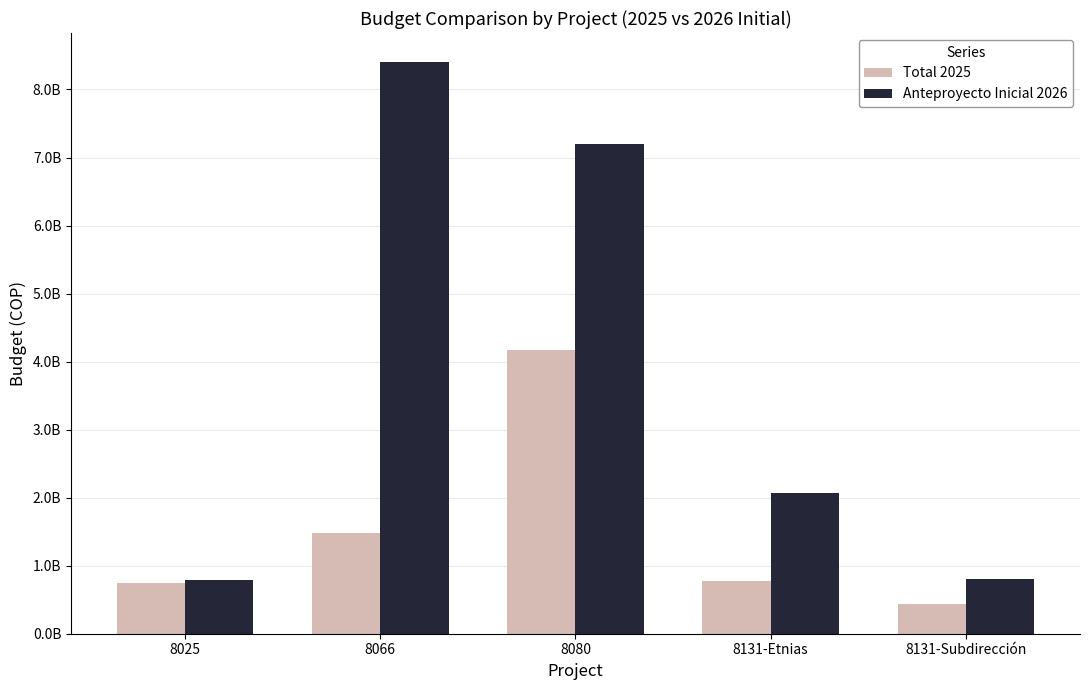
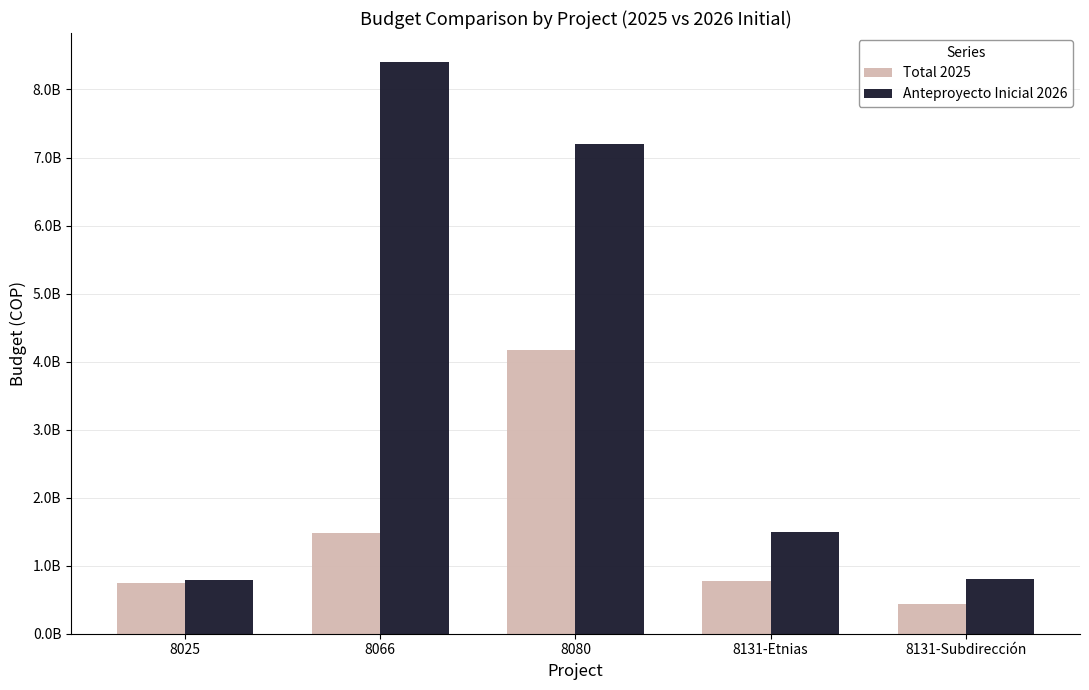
  {
    "Total 2025": {
      "8025": 700000000,
      "8066": 1500000000,
      "8080": 4200000000,
      "8131-Etnias": 800000000,
      "8131-Subdirección": 400000000
    },
    "Anteproyecto Inicial 2026": {
      "8025": 800000000,
      "8066": 8400000000,
      "8080": 7200000000,
-     "8131-Etnias": 2100000000,
+     "8131-Etnias": 1500000000,
      "8131-Subdirección": 800000000
    }
  }
